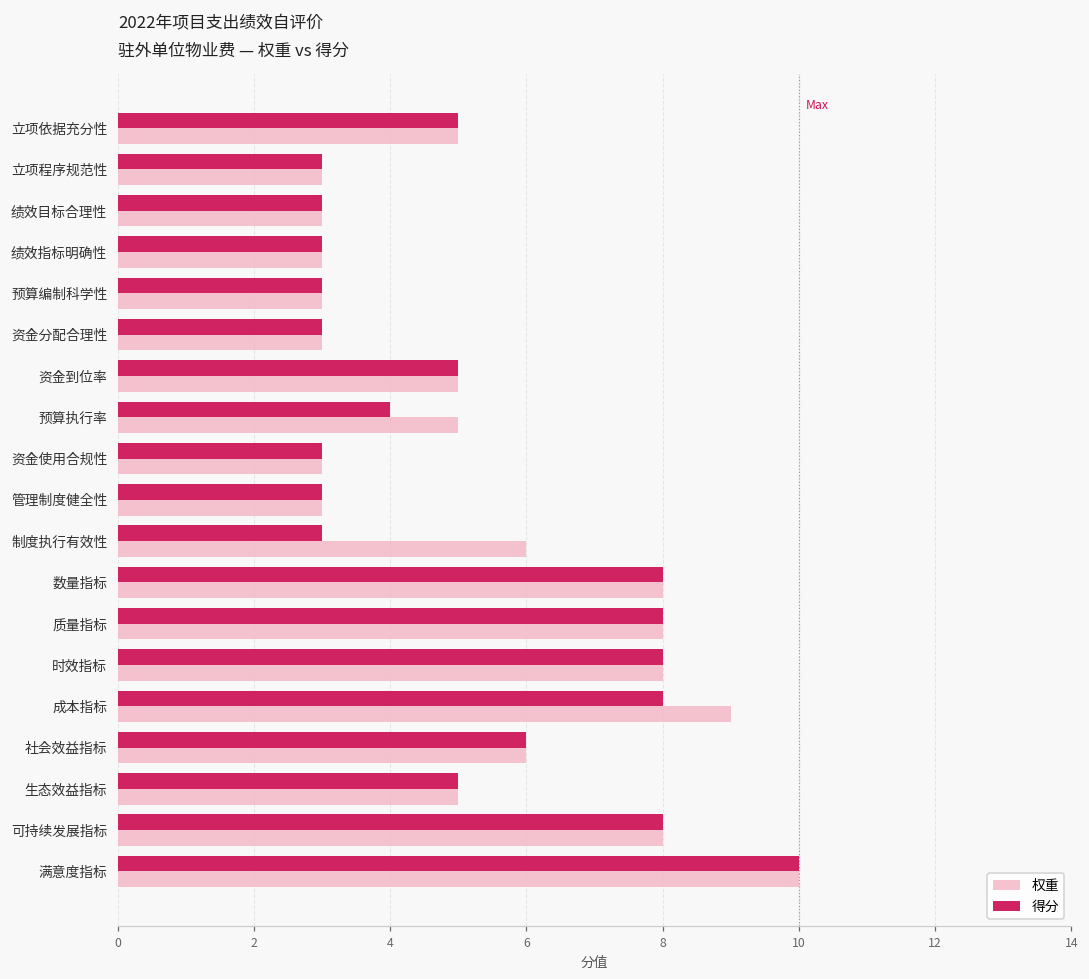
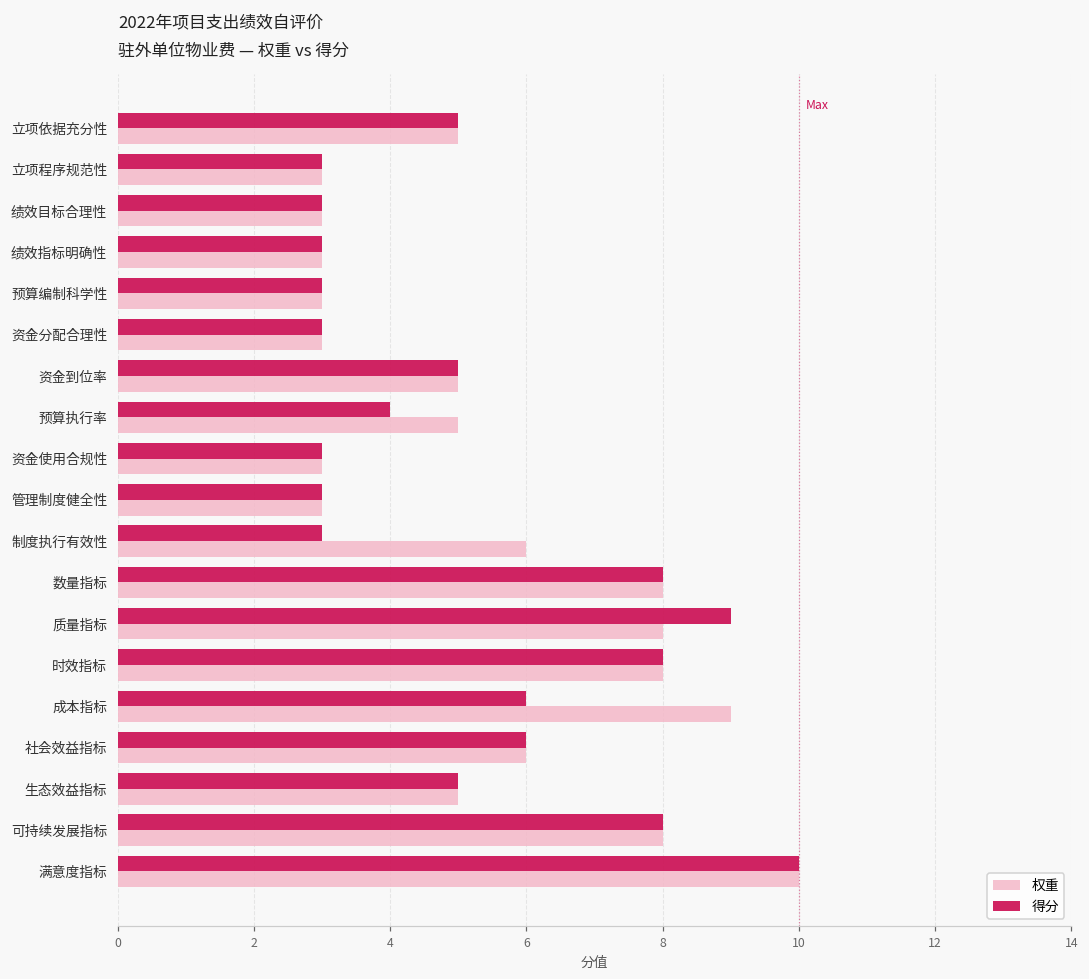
  {
    "权重": {
      "立项依据充分性": 5,
      "立项程序规范性": 3,
      "绩效目标合理性": 3,
      "绩效指标明确性": 3,
      "预算编制科学性": 3,
      "资金分配合理性": 3,
      "资金到位率": 5,
      "预算执行率": 5,
      "资金使用合规性": 3,
      "管理制度健全性": 3,
      "制度执行有效性": 6,
      "数量指标": 8,
      "质量指标": 8,
      "时效指标": 8,
      "成本指标": 9,
      "社会效益指标": 6,
      "生态效益指标": 5,
      "可持续发展指标": 8,
      "满意度指标": 10
    },
    "得分": {
      "立项依据充分性": 5,
      "立项程序规范性": 3,
      "绩效目标合理性": 3,
      "绩效指标明确性": 3,
      "预算编制科学性": 3,
      "资金分配合理性": 3,
      "资金到位率": 5,
      "预算执行率": 4,
      "资金使用合规性": 3,
      "管理制度健全性": 3,
      "制度执行有效性": 3,
      "数量指标": 8,
-     "质量指标": 8,
+     "质量指标": 9,
      "时效指标": 8,
-     "成本指标": 8,
+     "成本指标": 6,
      "社会效益指标": 6,
      "生态效益指标": 5,
      "可持续发展指标": 8,
      "满意度指标": 10
    }
  }
